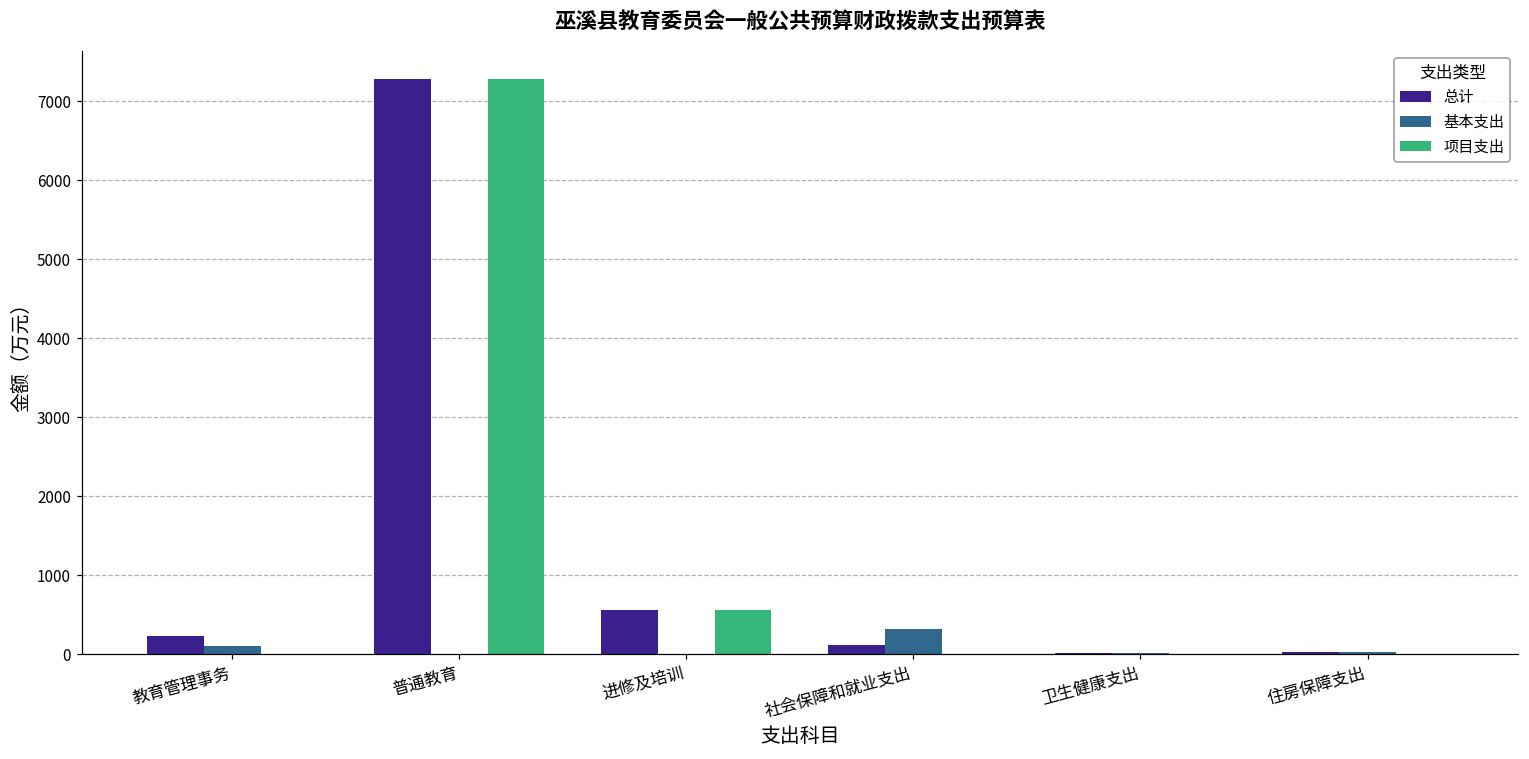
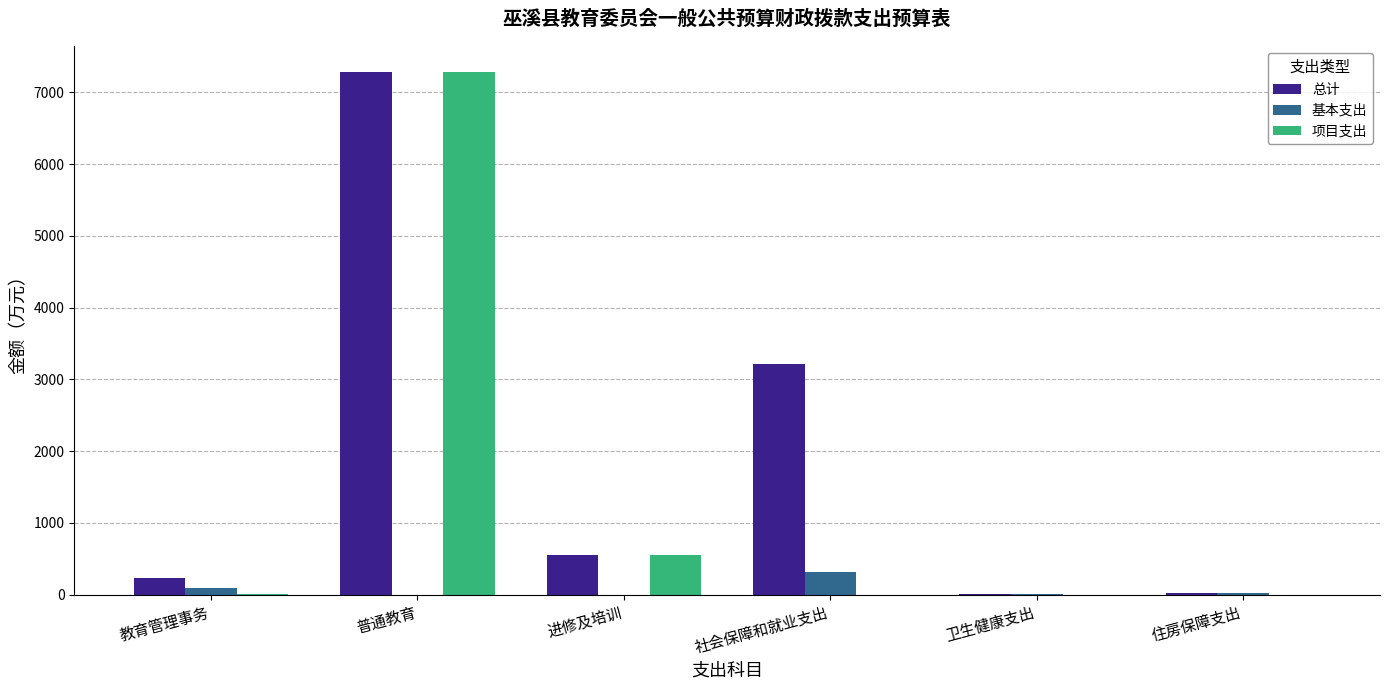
  {
    "总计": {
      "教育管理事务": 200,
      "普通教育": 7300,
      "进修及培训": 600,
-     "社会保障和就业支出": 100
+     "社会保障和就业支出": 3200
    },
    "基本支出": {
      "教育管理事务": 100,
      "普通教育": 0,
      "进修及培训": 0,
      "社会保障和就业支出": 300
    },
    "项目支出": {
      "普通教育": 7300,
      "进修及培训": 600,
      "卫生健康支出": 0,
      "住房保障支出": 0
    }
  }
